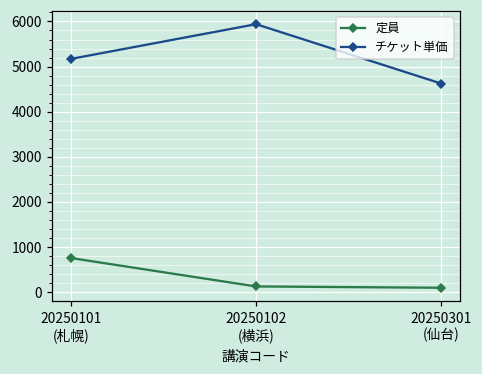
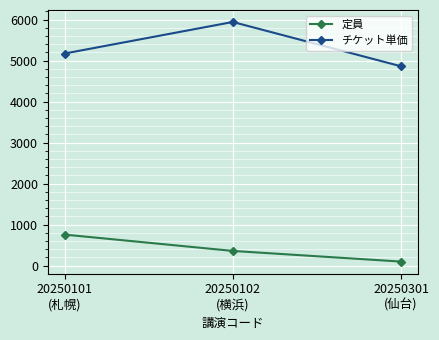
  {
    "定員": {
      "20250101 (札幌)": 800,
-     "20250102 (横浜)": 100,
+     "20250102 (横浜)": 400,
      "20250301 (仙台)": 100
    },
    "チケット単価": {
      "20250101 (札幌)": 5200,
      "20250102 (横浜)": 5900,
-     "20250301 (仙台)": 4600
+     "20250301 (仙台)": 4900
    }
  }
